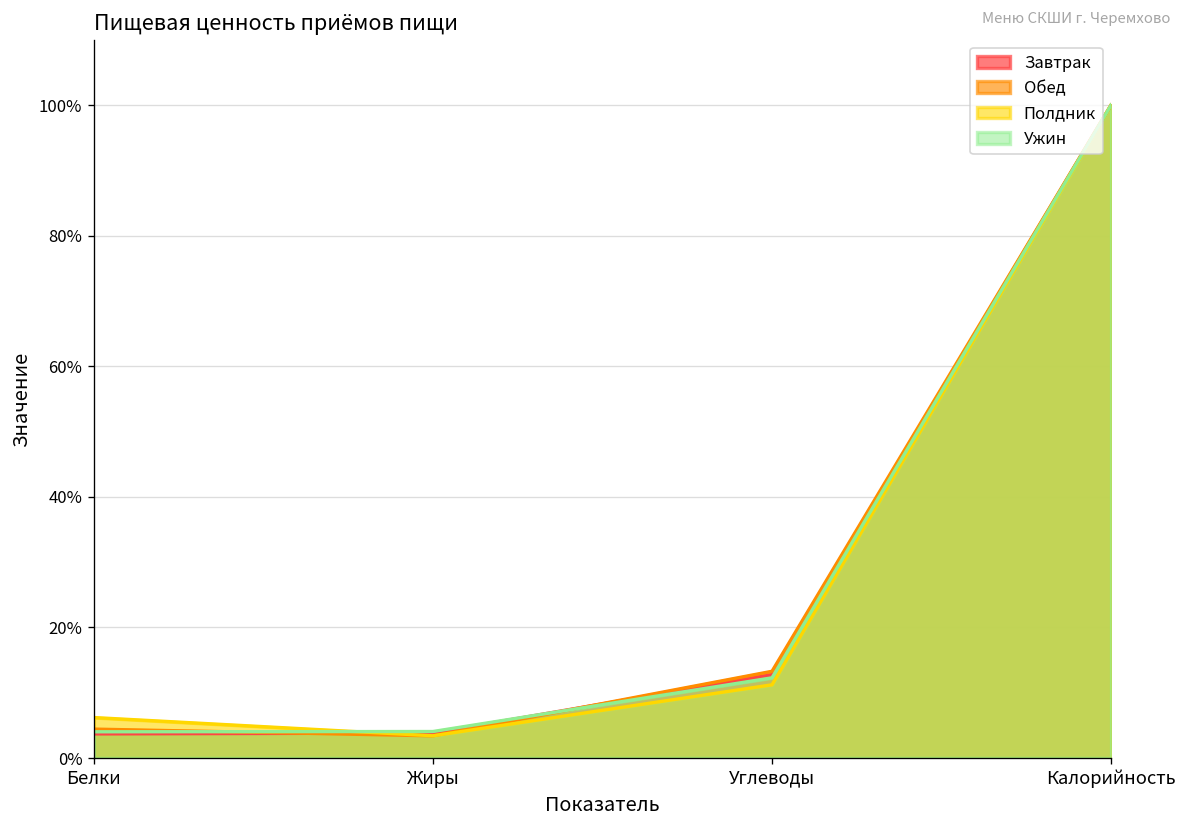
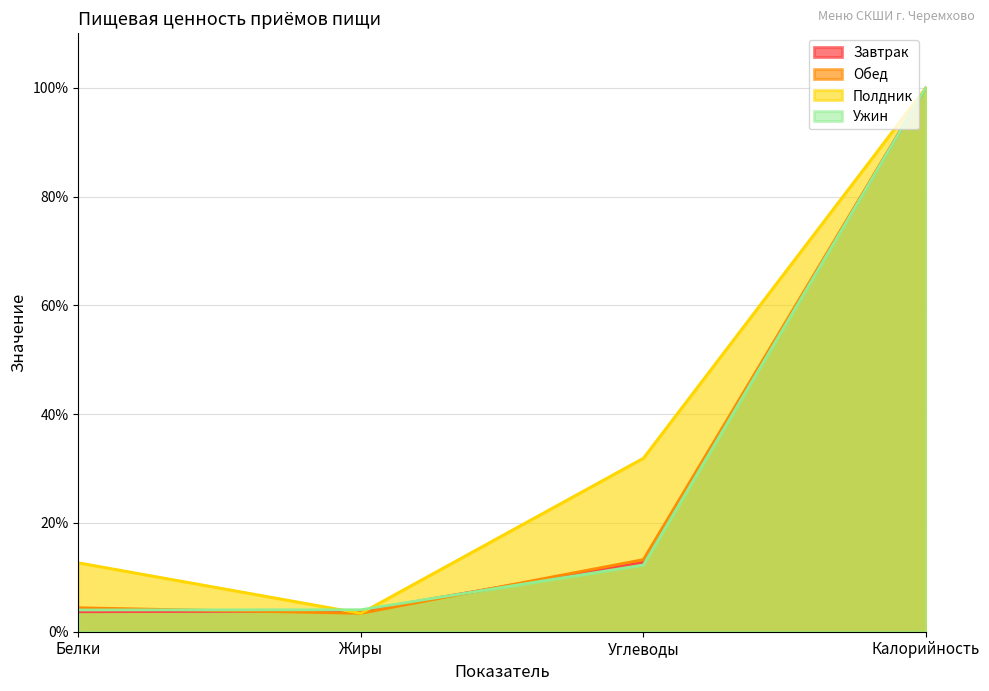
  {
    "Завтрак": {
      "Углеводы": "13%"
    },
    "Обед": {
      "Углеводы": "13%"
    },
    "Полдник": {
-     "Белки": "6%",
-     "Углеводы": "11%"
+     "Белки": "13%",
+     "Углеводы": "32%"
    },
    "Ужин": {
      "Углеводы": "12%"
    }
  }
